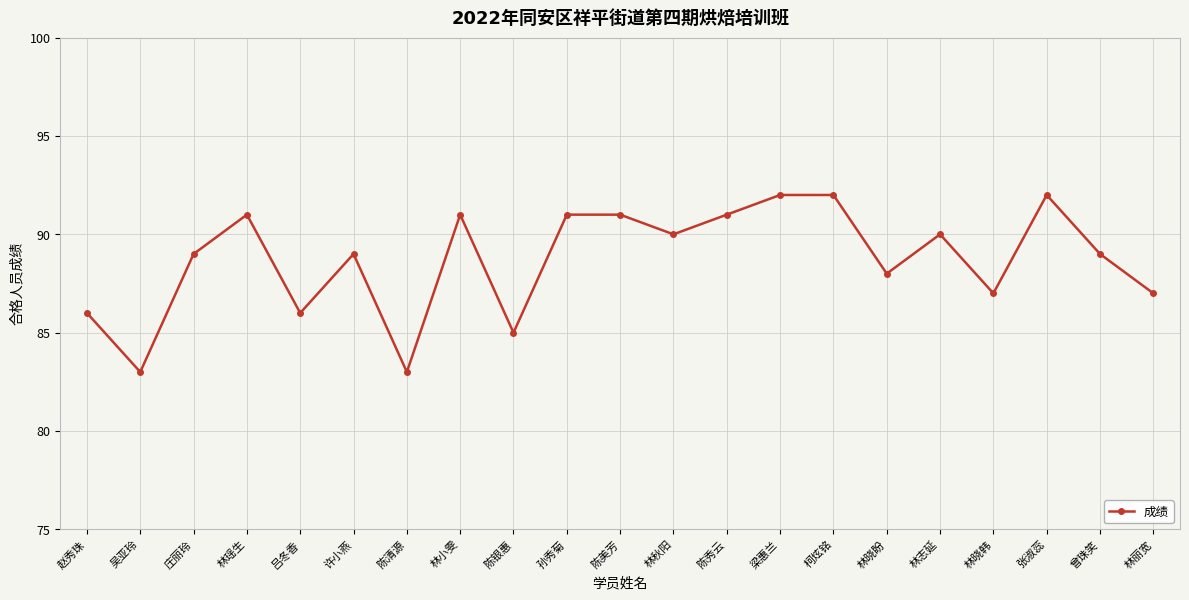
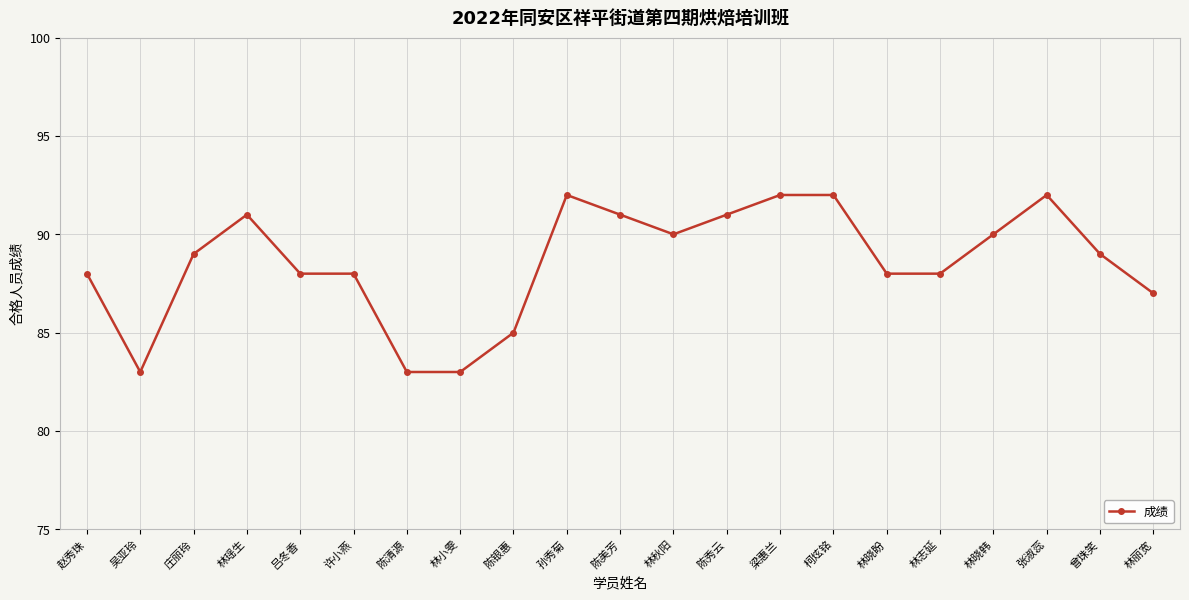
  {
-   "赵秀珠": 86,
+   "赵秀珠": 88,
    "吴亚玲": 83,
    "庄丽玲": 89,
    "林瑶生": 91,
-   "吕冬香": 86,
-   "许小燕": 89,
+   "吕冬香": 88,
+   "许小燕": 88,
    "陈清源": 83,
-   "林小雯": 91,
+   "林小雯": 83,
    "陈银惠": 85,
-   "孙秀菊": 91,
+   "孙秀菊": 92,
    "陈美芳": 91,
    "林秋阳": 90,
    "陈秀云": 91,
    "梁惠兰": 92,
    "柯炫铭": 92,
    "林晓盼": 88,
-   "林志延": 90,
-   "林晓韩": 87,
+   "林志延": 88,
+   "林晓韩": 90,
    "张淑蕊": 92,
    "曾珠笑": 89,
    "林丽宽": 87
  }
